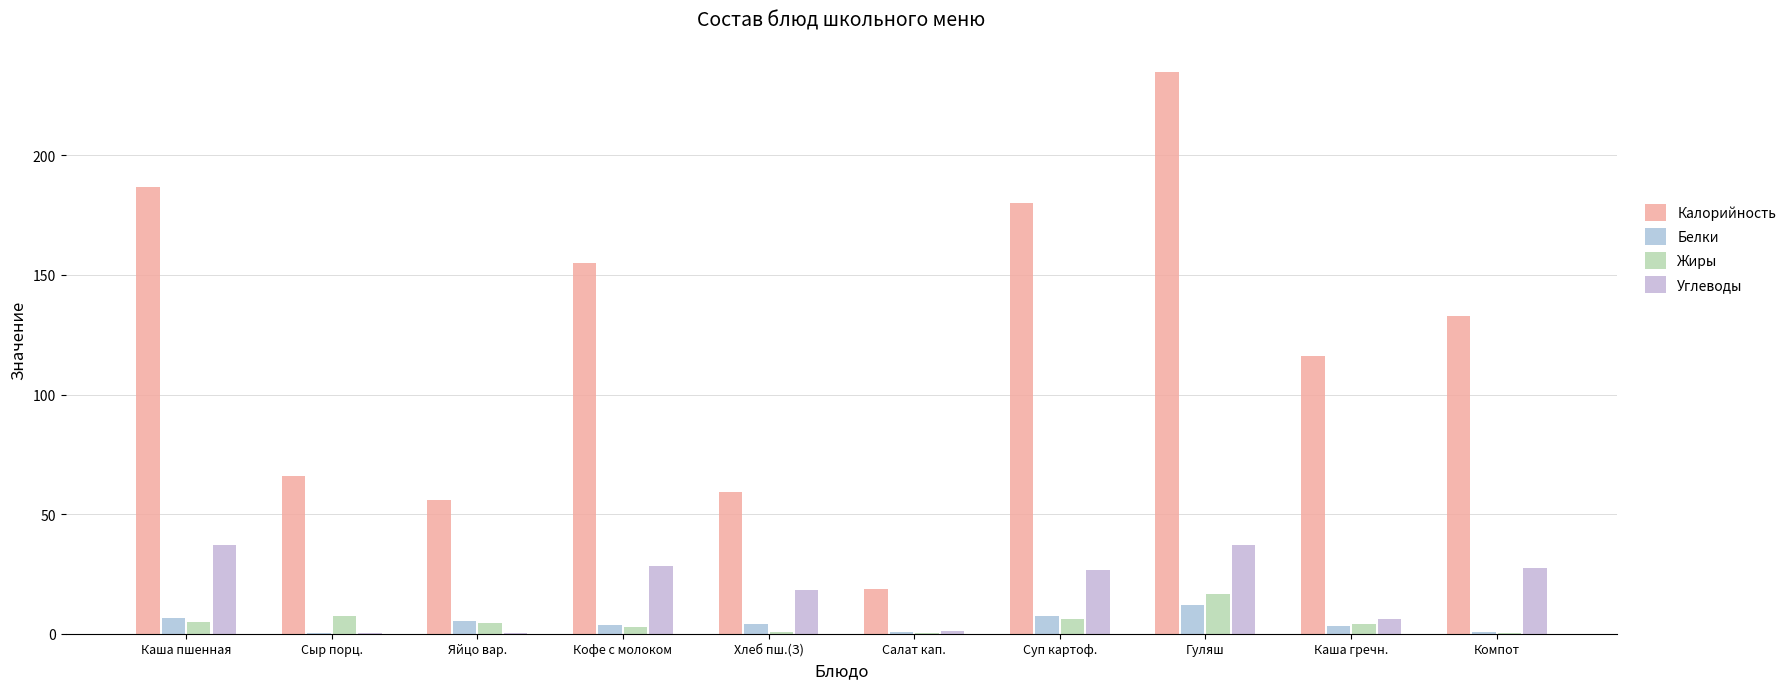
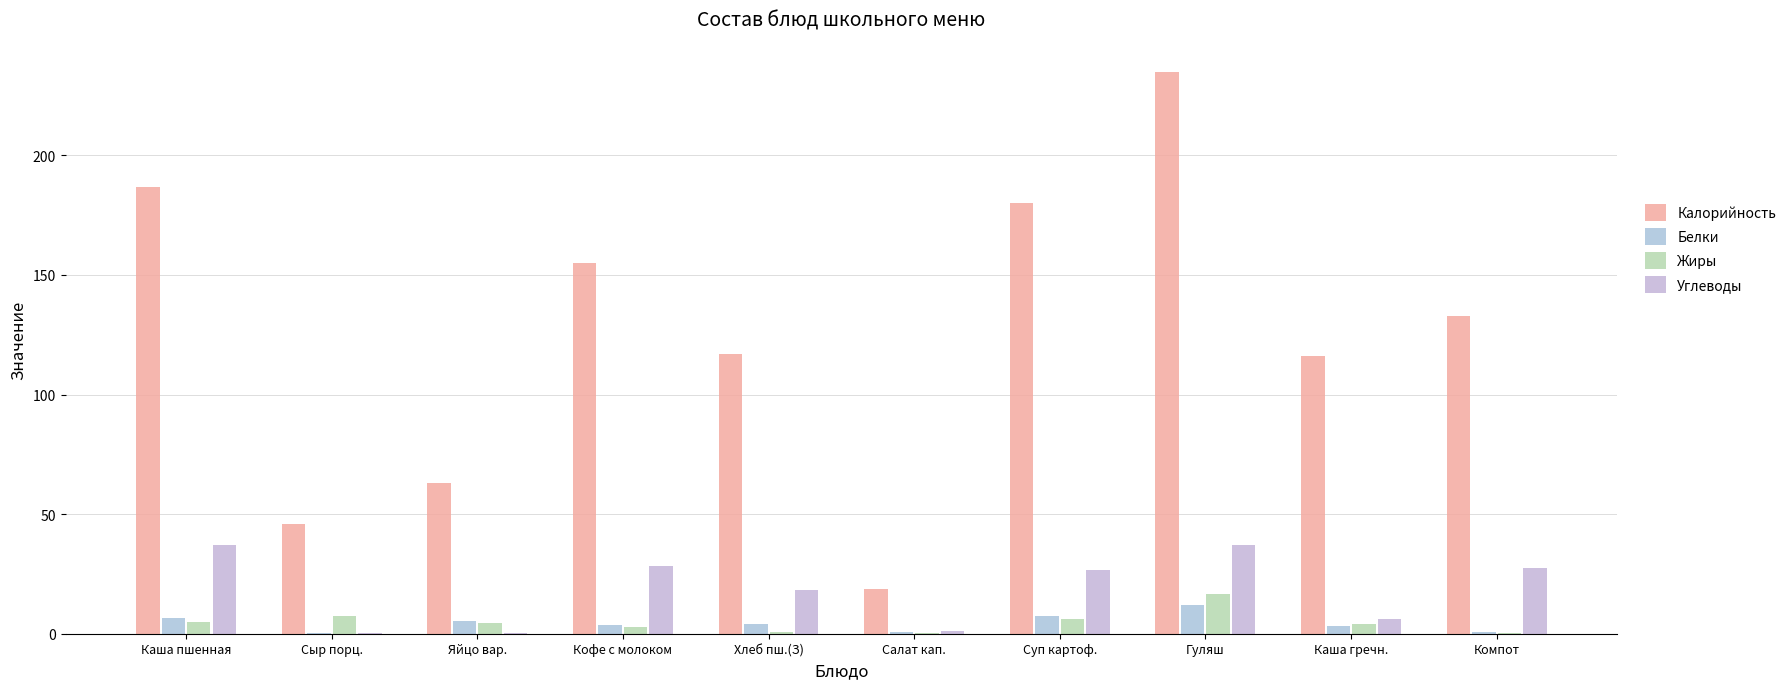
  {
    "Калорийность": {
      "Каша пшенная": 187,
-     "Сыр порц.": 66,
-     "Яйцо вар.": 56,
+     "Сыр порц.": 46,
+     "Яйцо вар.": 63,
      "Кофе с молоком": 155,
-     "Хлеб пш.(З)": 59,
+     "Хлеб пш.(З)": 117,
      "Салат кап.": 19,
      "Суп картоф.": 180,
      "Гуляш": 235,
      "Каша гречн.": 116,
      "Компот": 133
    }
  }
